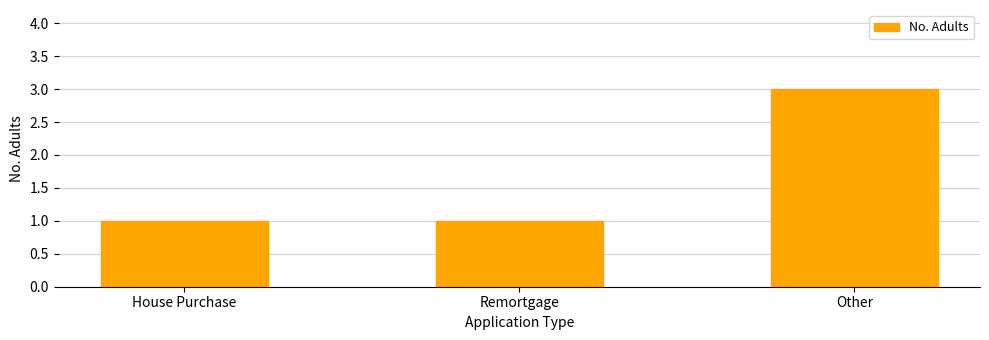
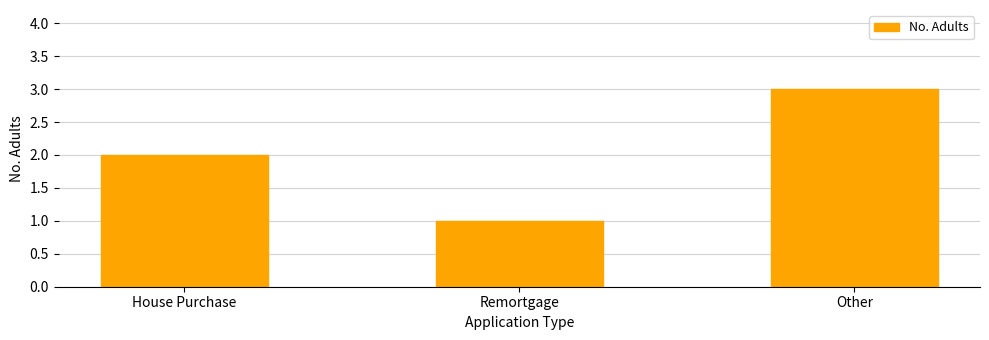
  {
-   "House Purchase": 1,
+   "House Purchase": 2,
    "Remortgage": 1,
    "Other": 3
  }
